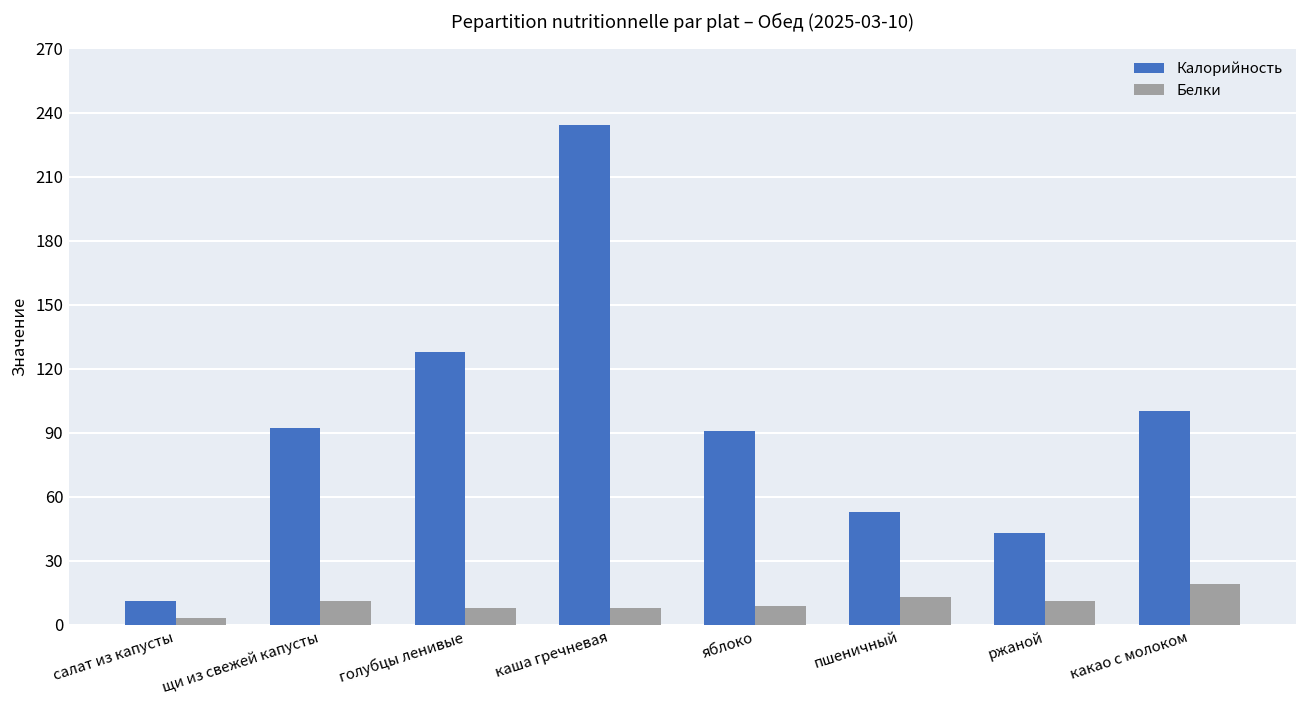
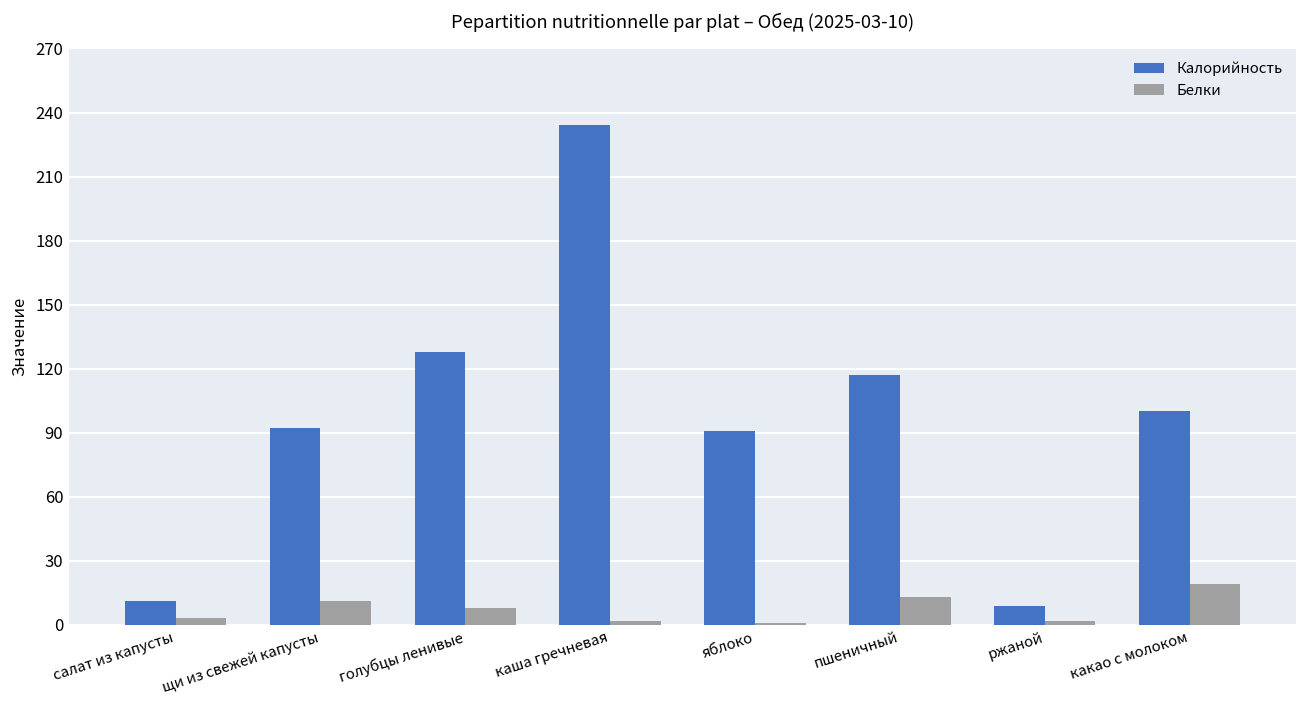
  {
    "Калорийность": {
      "салат из капусты": 11,
      "щи из свежей капусты": 92,
      "голубцы ленивые": 128,
      "каша гречневая": 234,
      "яблоко": 91,
-     "пшеничный": 53,
-     "ржаной": 43,
+     "пшеничный": 117,
+     "ржаной": 9,
      "какао с молоком": 100
    },
    "Белки": {
      "салат из капусты": 3,
      "щи из свежей капусты": 11,
      "голубцы ленивые": 8,
-     "каша гречневая": 8,
-     "яблоко": 9,
+     "каша гречневая": 2,
+     "яблоко": 1,
      "пшеничный": 13,
-     "ржаной": 11,
+     "ржаной": 2,
      "какао с молоком": 19
    }
  }
